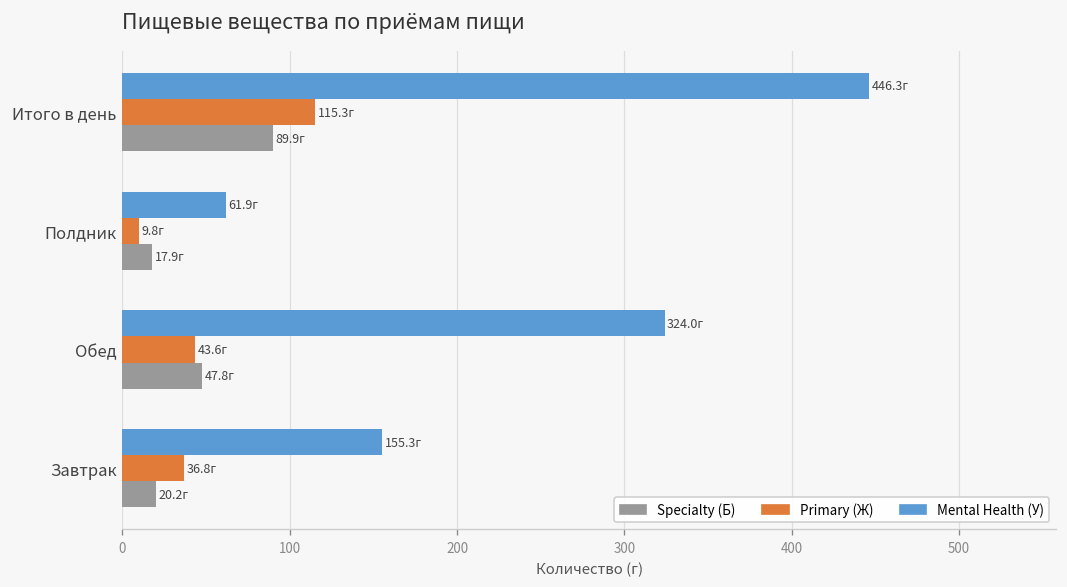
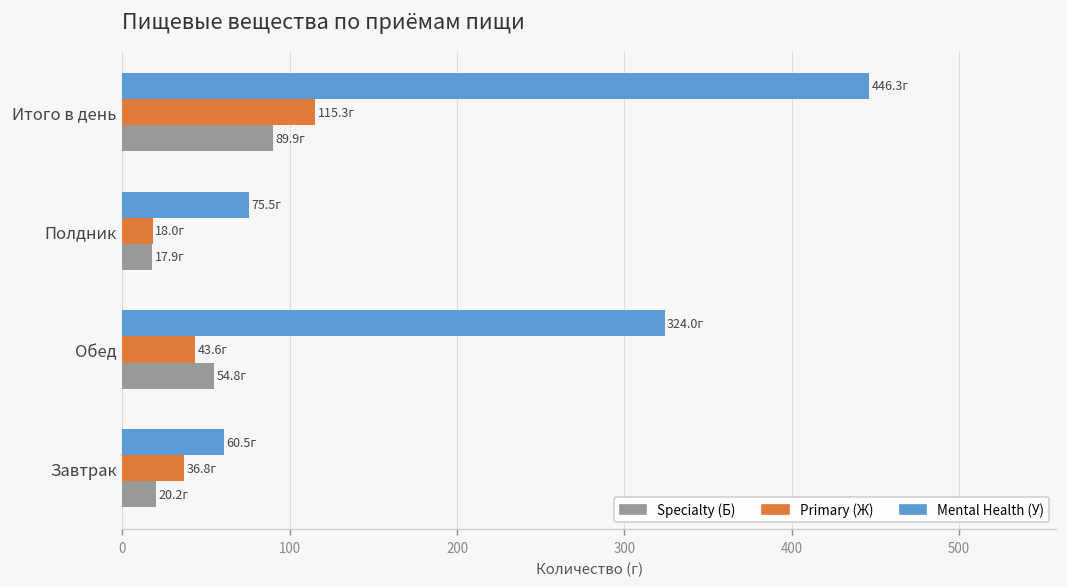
  {
    "Specialty (Б)": {
      "Итого в день": "89.9г",
      "Полдник": "17.9г",
-     "Обед": "47.8г",
+     "Обед": "54.8г",
      "Завтрак": "20.2г"
    },
    "Primary (Ж)": {
      "Итого в день": "115.3г",
-     "Полдник": "9.8г",
+     "Полдник": "18.0г",
      "Обед": "43.6г",
      "Завтрак": "36.8г"
    },
    "Mental Health (У)": {
      "Итого в день": "446.3г",
-     "Полдник": "61.9г",
+     "Полдник": "75.5г",
      "Обед": "324.0г",
-     "Завтрак": "155.3г"
+     "Завтрак": "60.5г"
    }
  }
